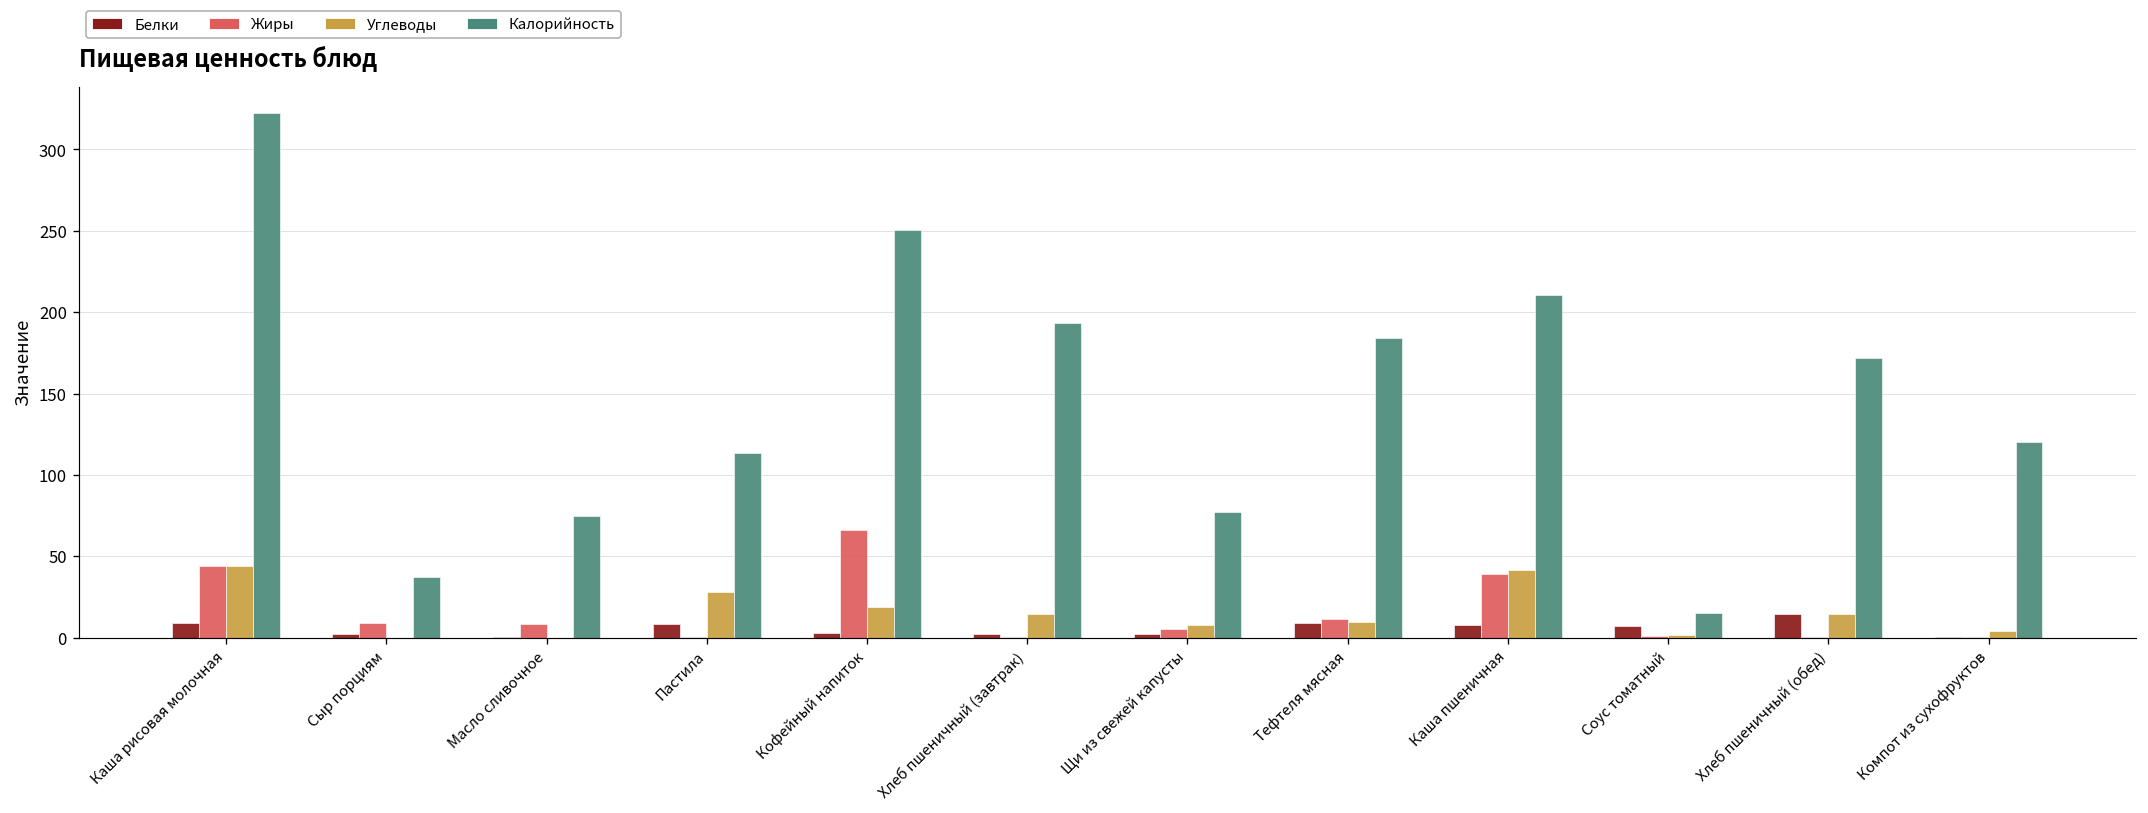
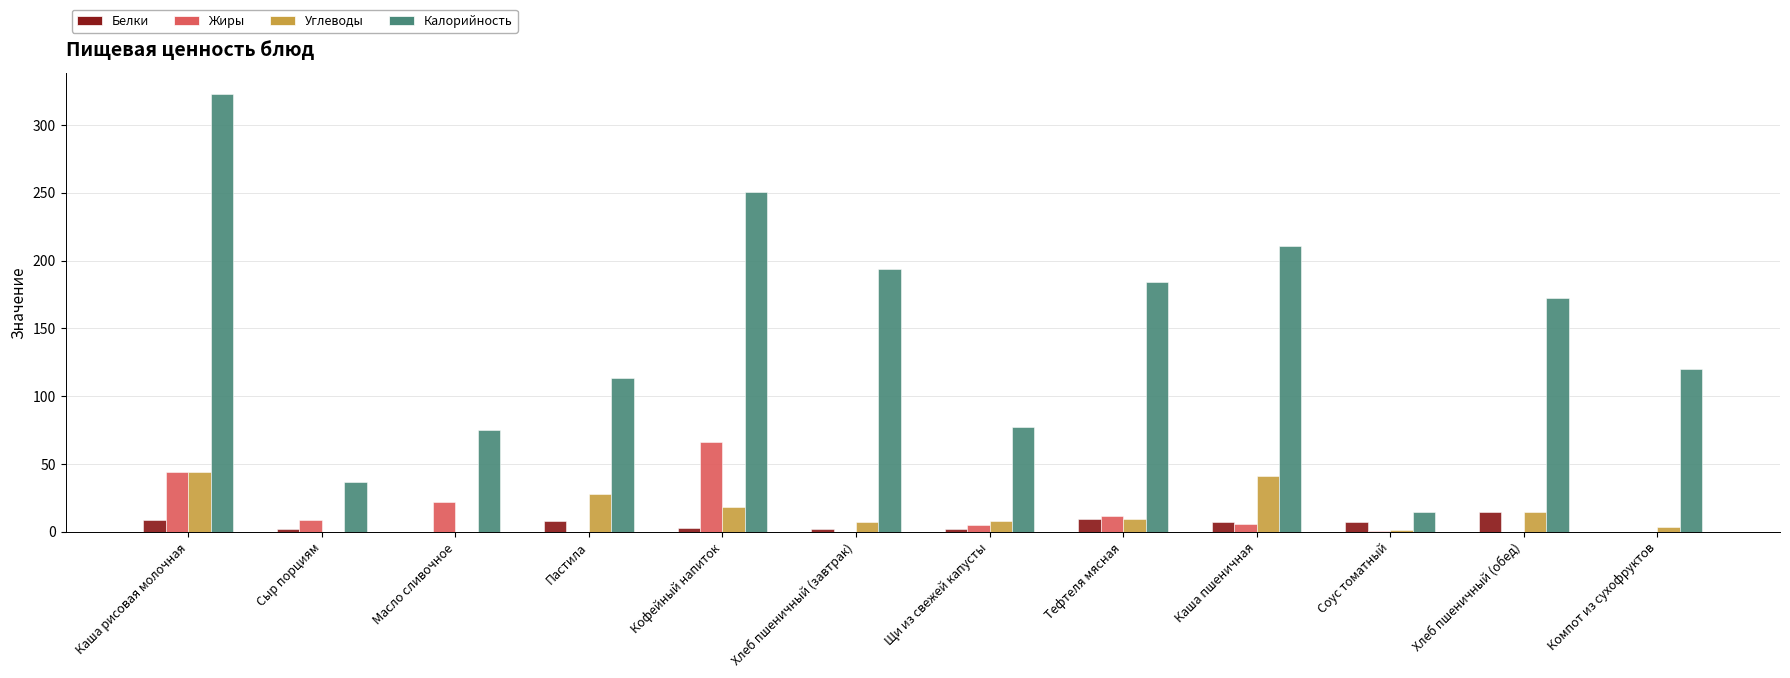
  {
    "Белки": {
      "Каша рисовая молочная": 9,
      "Сыр порциям": 2,
      "Пастила": 8,
      "Кофейный напиток": 3,
      "Хлеб пшеничный (завтрак)": 2,
      "Щи из свежей капусты": 2,
      "Тефтеля мясная": 9,
      "Каша пшеничная": 8,
      "Соус томатный": 7,
      "Хлеб пшеничный (обед)": 14
    },
    "Жиры": {
      "Каша рисовая молочная": 44,
      "Сыр порциям": 9,
-     "Масло сливочное": 8,
+     "Масло сливочное": 22,
      "Кофейный напиток": 66,
      "Щи из свежей капусты": 5,
      "Тефтеля мясная": 11,
-     "Каша пшеничная": 39
+     "Каша пшеничная": 6
    },
    "Углеводы": {
      "Каша рисовая молочная": 44,
      "Сыр порциям": 0,
      "Пастила": 28,
      "Кофейный напиток": 19,
-     "Хлеб пшеничный (завтрак)": 15,
+     "Хлеб пшеничный (завтрак)": 7,
      "Щи из свежей капусты": 8,
      "Тефтеля мясная": 10,
      "Каша пшеничная": 41,
      "Хлеб пшеничный (обед)": 15,
      "Компот из сухофруктов": 4
    },
    "Калорийность": {
      "Каша рисовая молочная": 323,
      "Сыр порциям": 37,
      "Масло сливочное": 75,
      "Пастила": 113,
      "Кофейный напиток": 250,
      "Хлеб пшеничный (завтрак)": 194,
      "Щи из свежей капусты": 78,
      "Тефтеля мясная": 184,
      "Каша пшеничная": 211,
      "Соус томатный": 15,
      "Хлеб пшеничный (обед)": 172,
      "Компот из сухофруктов": 120
    }
  }
